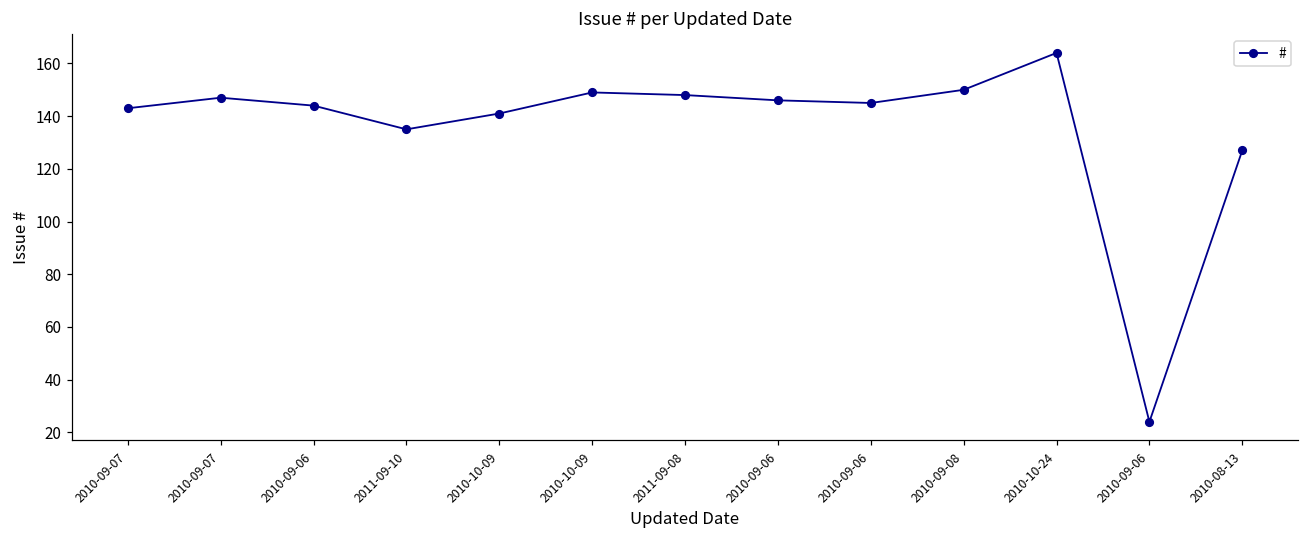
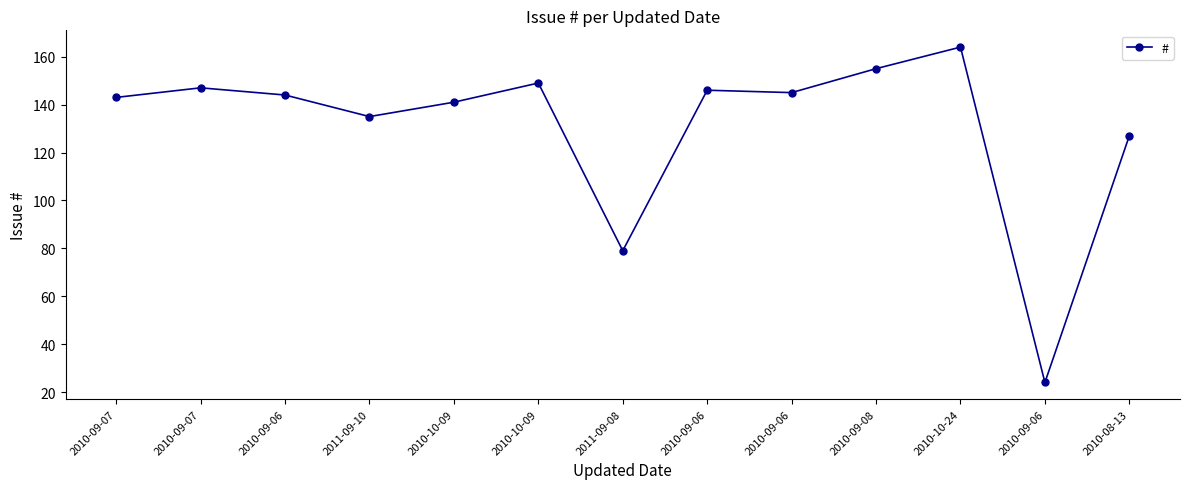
  {
    "2011-09-10": 135,
-   "2011-09-08": 148,
-   "2010-09-08": 150,
+   "2011-09-08": 79,
+   "2010-09-08": 155,
    "2010-10-24": 164,
    "2010-08-13": 127
  }
